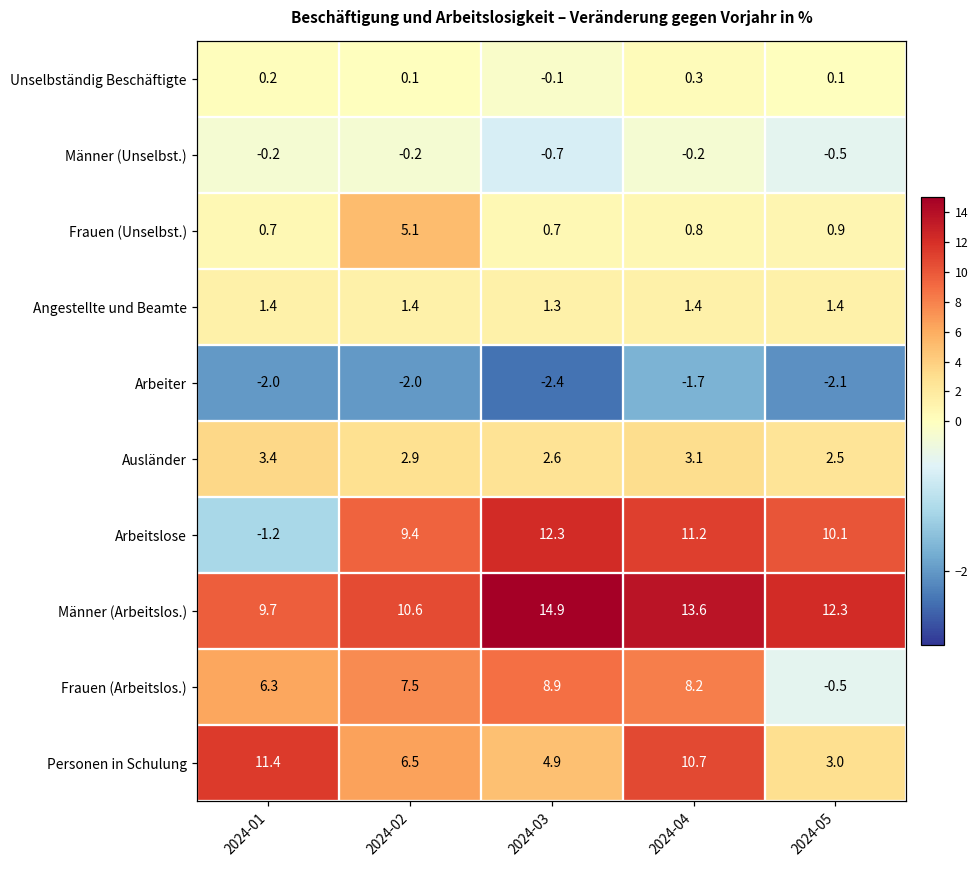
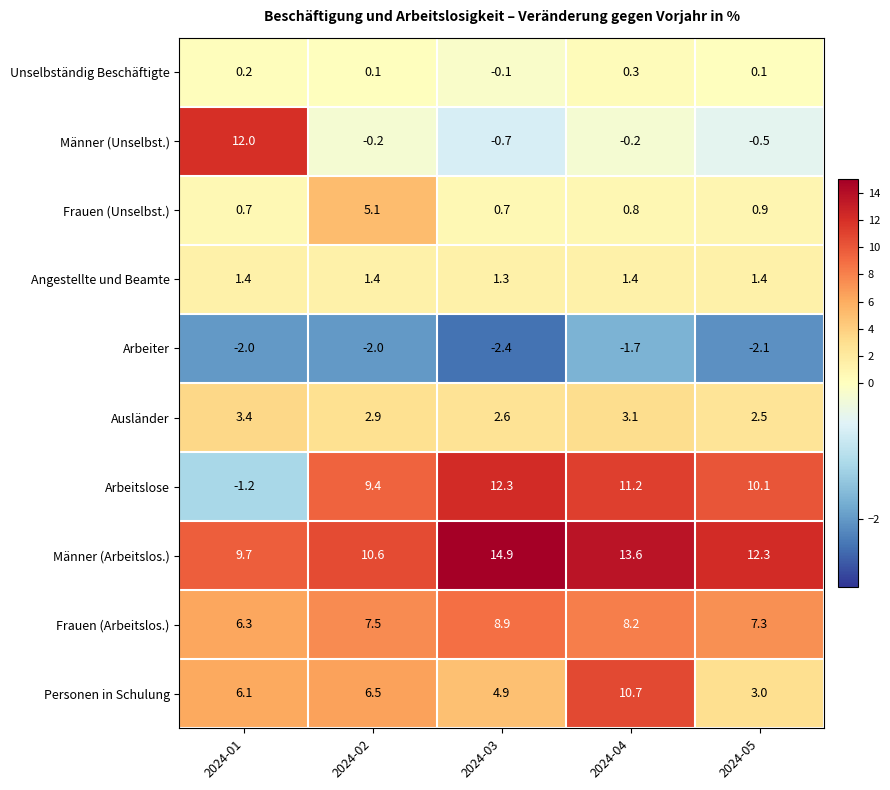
  {
    "Unselbständig Beschäftigte": {
      "2024-01": 0.2,
      "2024-02": 0.1,
      "2024-03": -0.1,
      "2024-04": 0.3,
      "2024-05": 0.1
    },
    "Männer (Unselbst.)": {
-     "2024-01": -0.2,
+     "2024-01": 12.0,
      "2024-02": -0.2,
      "2024-03": -0.7,
      "2024-04": -0.2,
      "2024-05": -0.5
    },
    "Frauen (Unselbst.)": {
      "2024-01": 0.7,
      "2024-02": 5.1,
      "2024-03": 0.7,
      "2024-04": 0.8,
      "2024-05": 0.9
    },
    "Angestellte und Beamte": {
      "2024-01": 1.4,
      "2024-02": 1.4,
      "2024-03": 1.3,
      "2024-04": 1.4,
      "2024-05": 1.4
    },
    "Arbeiter": {
      "2024-01": -2.0,
      "2024-02": -2.0,
      "2024-03": -2.4,
      "2024-04": -1.7,
      "2024-05": -2.1
    },
    "Ausländer": {
      "2024-01": 3.4,
      "2024-02": 2.9,
      "2024-03": 2.6,
      "2024-04": 3.1,
      "2024-05": 2.5
    },
    "Arbeitslose": {
      "2024-01": -1.2,
      "2024-02": 9.4,
      "2024-03": 12.3,
      "2024-04": 11.2,
      "2024-05": 10.1
    },
    "Männer (Arbeitslos.)": {
      "2024-01": 9.7,
      "2024-02": 10.6,
      "2024-03": 14.9,
      "2024-04": 13.6,
      "2024-05": 12.3
    },
    "Frauen (Arbeitslos.)": {
      "2024-01": 6.3,
      "2024-02": 7.5,
      "2024-03": 8.9,
      "2024-04": 8.2,
-     "2024-05": -0.5
+     "2024-05": 7.3
    },
    "Personen in Schulung": {
-     "2024-01": 11.4,
+     "2024-01": 6.1,
      "2024-02": 6.5,
      "2024-03": 4.9,
      "2024-04": 10.7,
      "2024-05": 3.0
    }
  }
